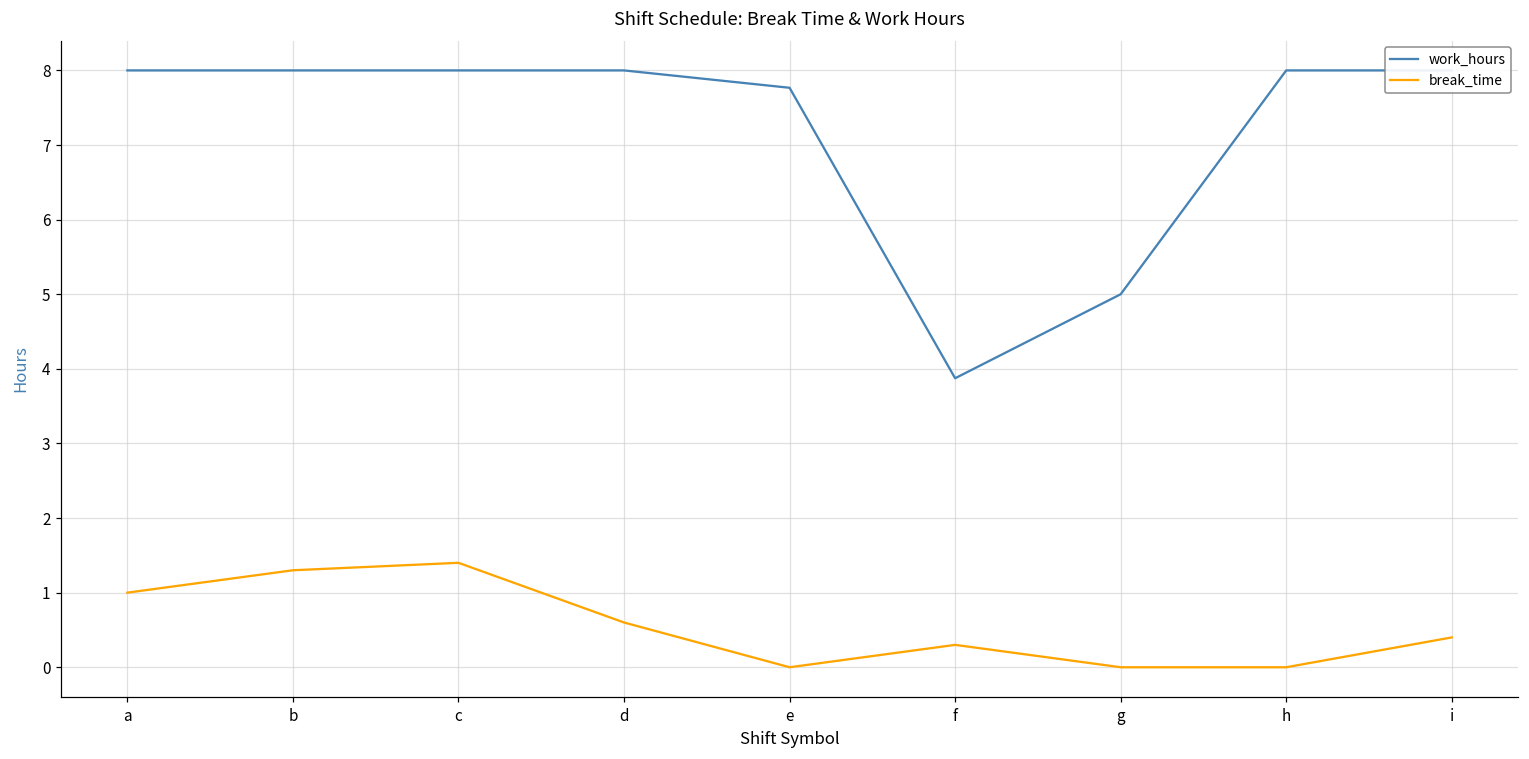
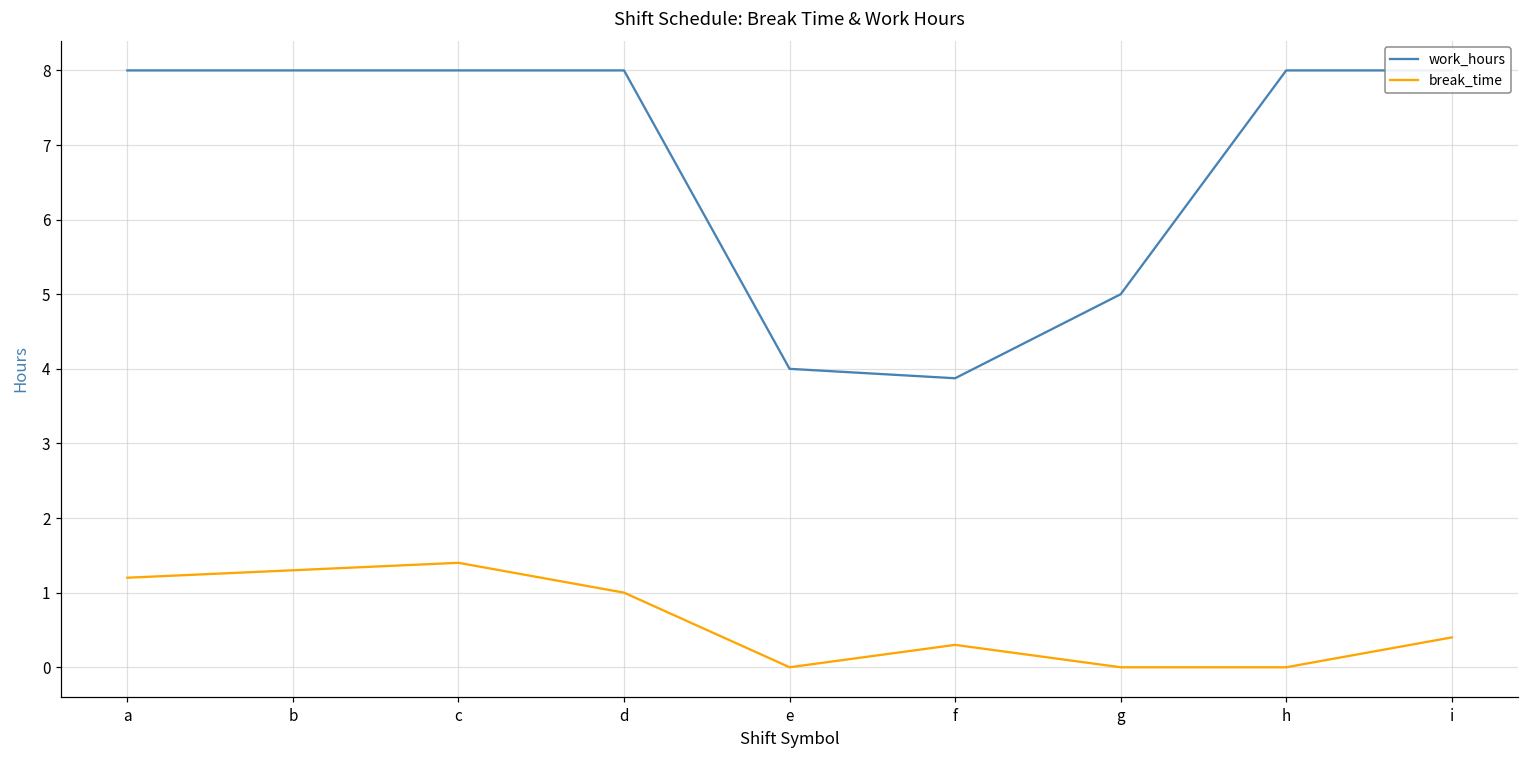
  {
    "work_hours": {
      "a": 8.0,
      "b": 8.0,
      "c": 8.0,
      "d": 8.0,
-     "e": 7.8,
+     "e": 4.0,
      "f": 3.9,
      "g": 5.0,
      "h": 8.0
    },
    "break_time": {
-     "a": 1.0,
+     "a": 1.2,
      "b": 1.3,
      "c": 1.4,
-     "d": 0.6,
+     "d": 1.0,
      "e": 0.0,
      "f": 0.3,
      "g": 0.0,
      "h": 0.0,
      "i": 0.4
    }
  }
